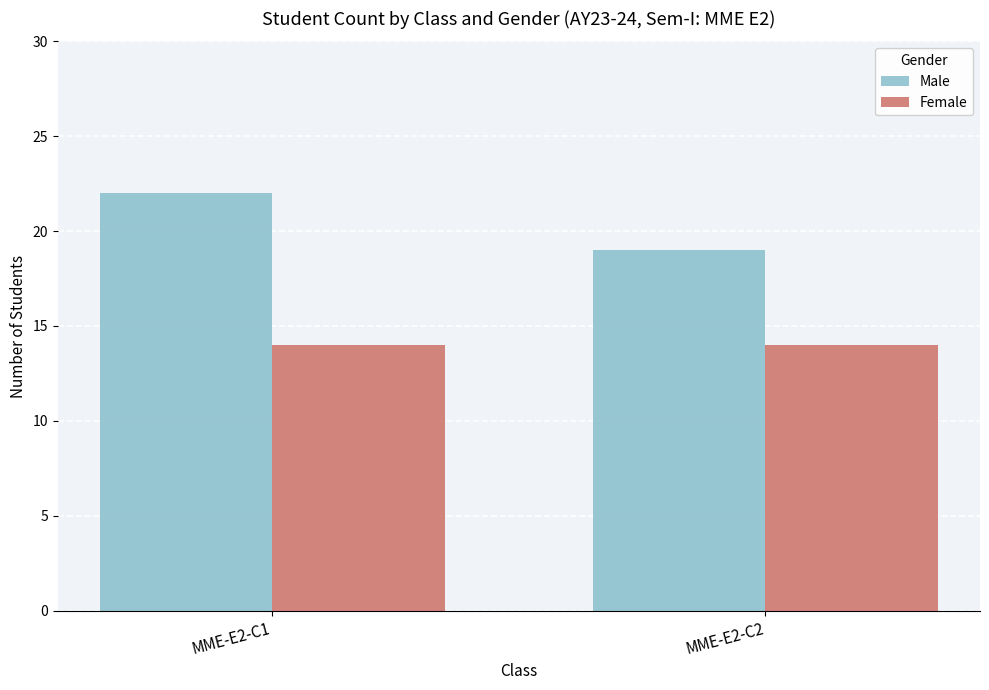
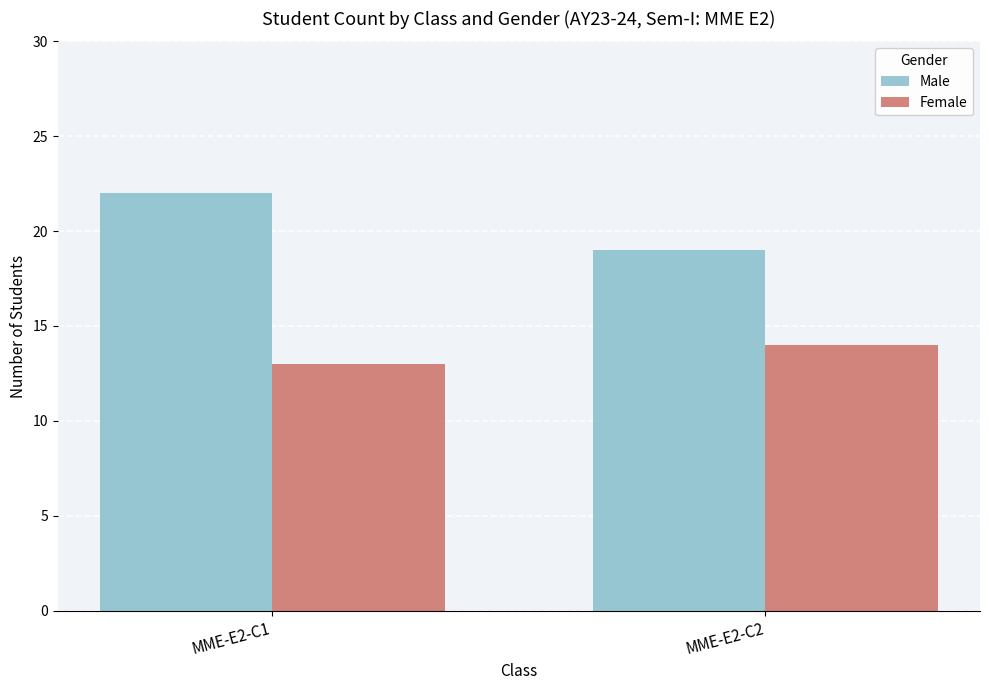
  {
    "Male": {
      "MME-E2-C1": 22,
      "MME-E2-C2": 19
    },
    "Female": {
-     "MME-E2-C1": 14,
+     "MME-E2-C1": 13,
      "MME-E2-C2": 14
    }
  }
